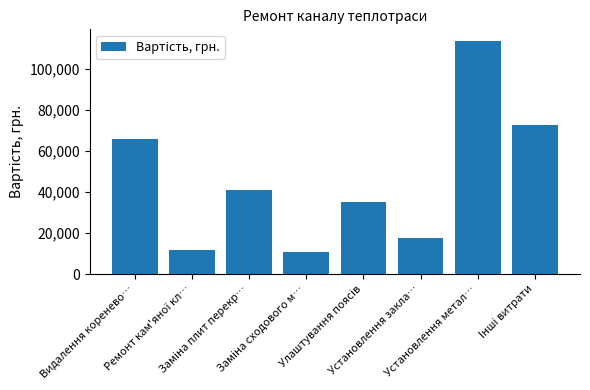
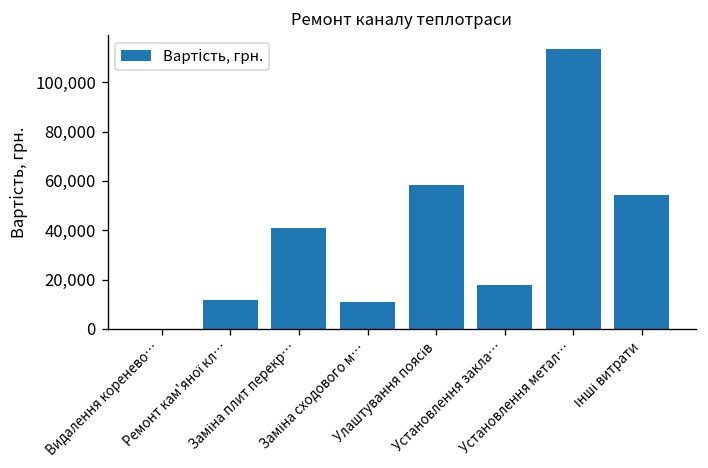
  {
-   "Видалення коренево…": "66,000",
+   "Видалення коренево…": "0",
    "Ремонт кам'яної кл…": "12,000",
    "Заміна плит перекр…": "41,000",
    "Заміна сходового м…": "11,000",
-   "Улаштування поясів": "35,000",
+   "Улаштування поясів": "59,000",
    "Установлення закла…": "18,000",
    "Установлення метал…": "113,000",
-   "Інші витрати": "73,000"
+   "Інші витрати": "54,000"
  }
